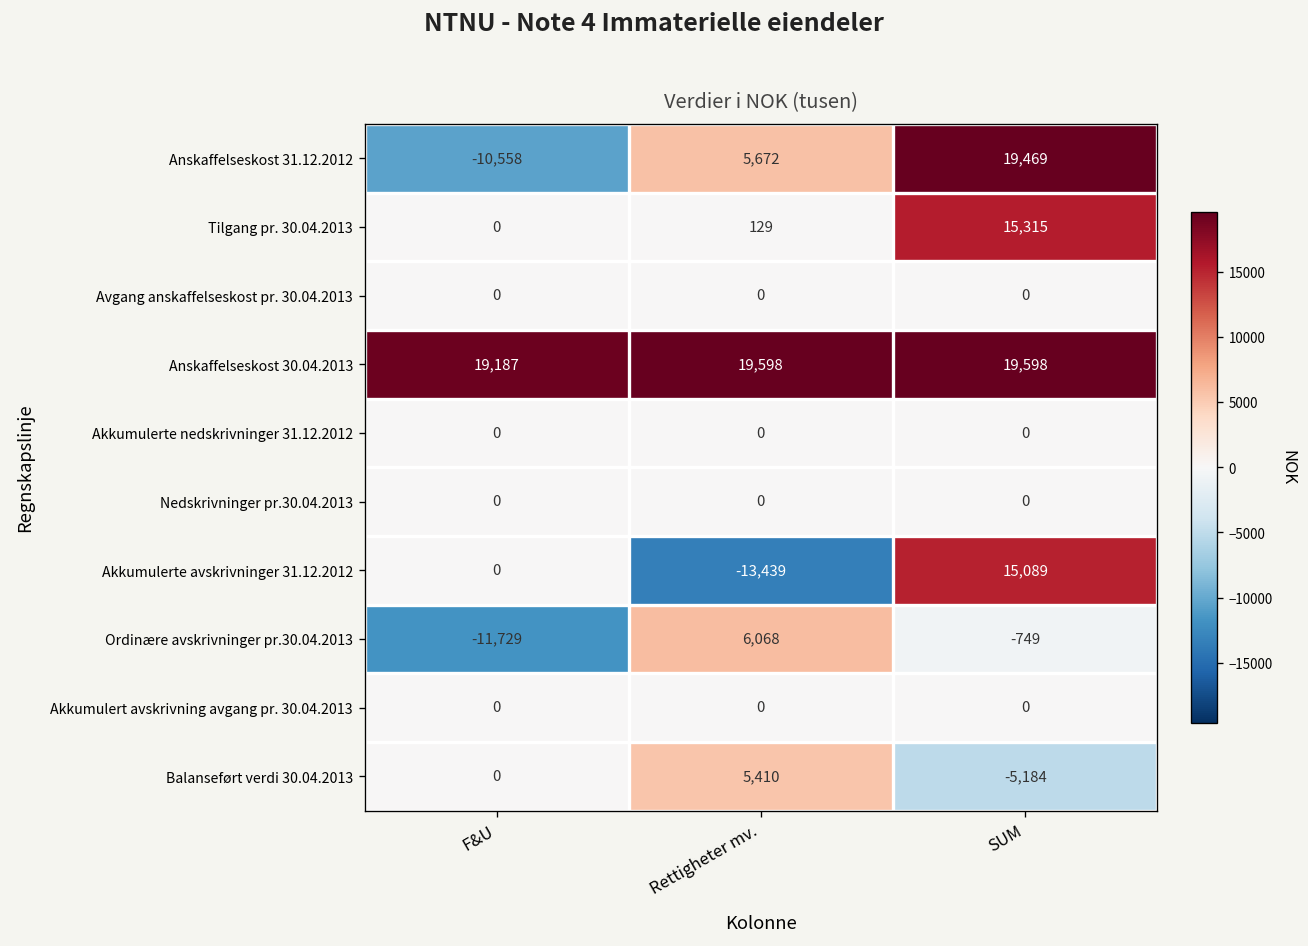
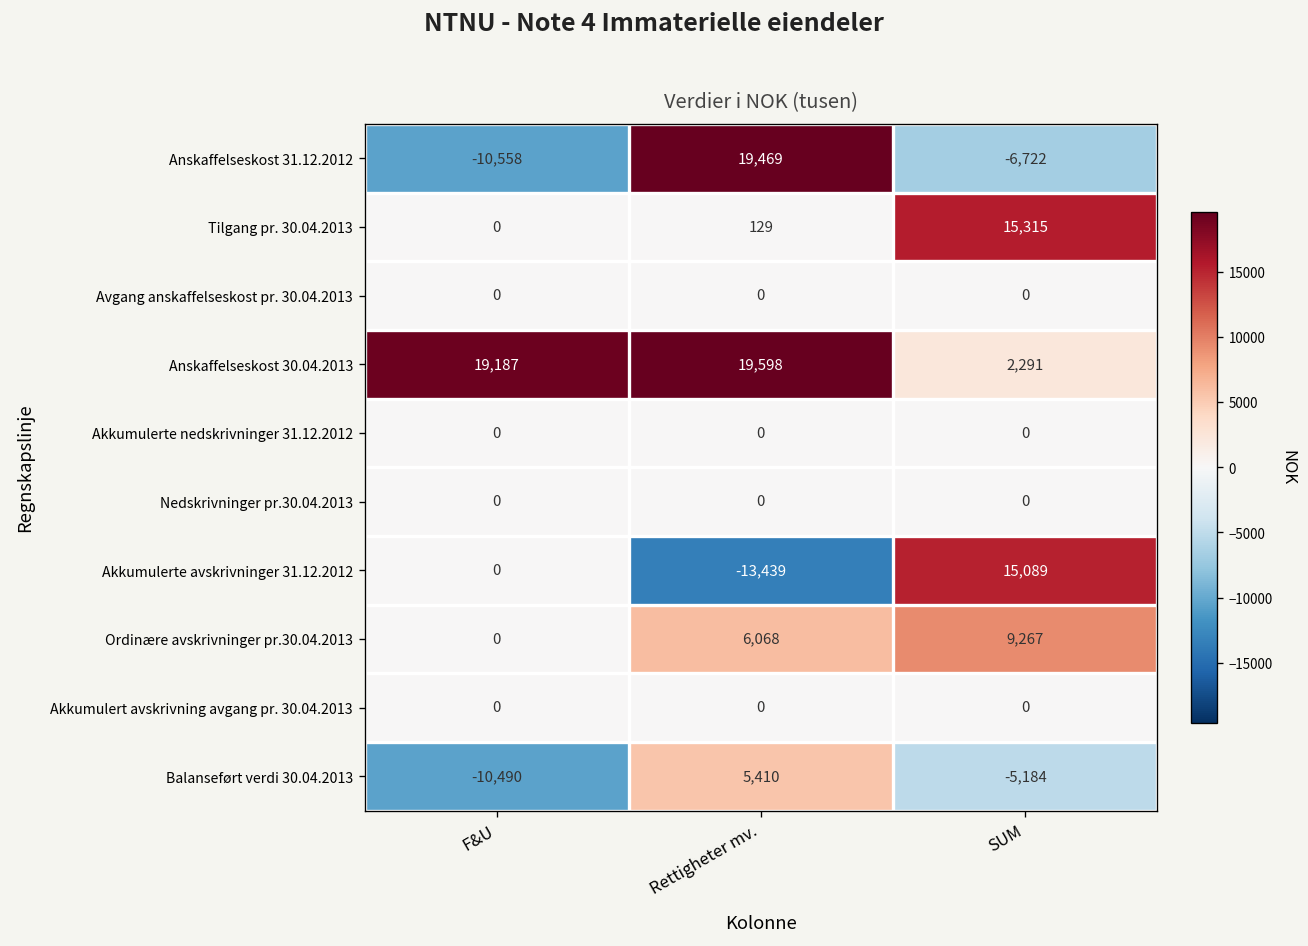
  {
    "Anskaffelseskost 31.12.2012": {
      "F&U": "-10,558",
-     "Rettigheter mv.": "5,672",
-     "SUM": "19,469"
+     "Rettigheter mv.": "19,469",
+     "SUM": "-6,722"
    },
    "Tilgang pr. 30.04.2013": {
      "F&U": "0",
      "Rettigheter mv.": "129",
      "SUM": "15,315"
    },
    "Avgang anskaffelseskost pr. 30.04.2013": {
      "F&U": "0",
      "Rettigheter mv.": "0",
      "SUM": "0"
    },
    "Anskaffelseskost 30.04.2013": {
      "F&U": "19,187",
      "Rettigheter mv.": "19,598",
-     "SUM": "19,598"
+     "SUM": "2,291"
    },
    "Akkumulerte nedskrivninger 31.12.2012": {
      "F&U": "0",
      "Rettigheter mv.": "0",
      "SUM": "0"
    },
    "Nedskrivninger pr.30.04.2013": {
      "F&U": "0",
      "Rettigheter mv.": "0",
      "SUM": "0"
    },
    "Akkumulerte avskrivninger 31.12.2012": {
      "F&U": "0",
      "Rettigheter mv.": "-13,439",
      "SUM": "15,089"
    },
    "Ordinære avskrivninger pr.30.04.2013": {
-     "F&U": "-11,729",
+     "F&U": "0",
      "Rettigheter mv.": "6,068",
-     "SUM": "-749"
+     "SUM": "9,267"
    },
    "Akkumulert avskrivning avgang pr. 30.04.2013": {
      "F&U": "0",
      "Rettigheter mv.": "0",
      "SUM": "0"
    },
    "Balanseført verdi 30.04.2013": {
-     "F&U": "0",
+     "F&U": "-10,490",
      "Rettigheter mv.": "5,410",
      "SUM": "-5,184"
    }
  }
